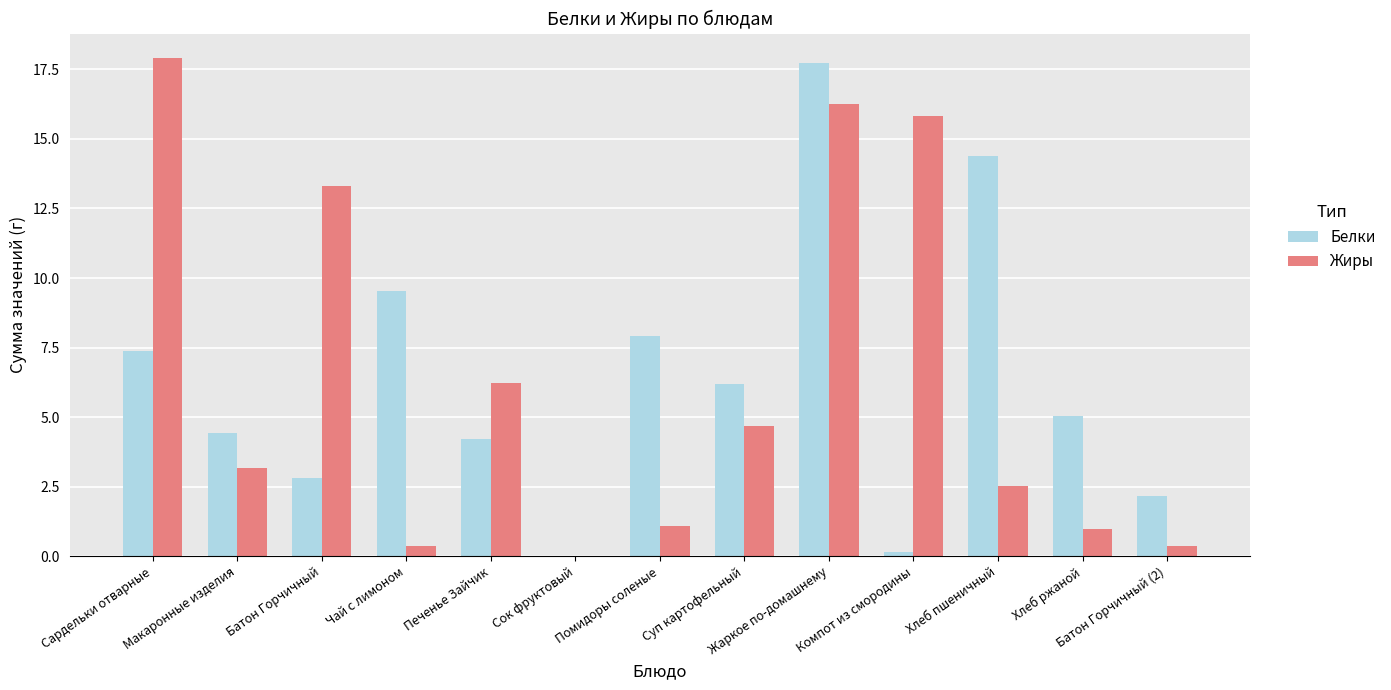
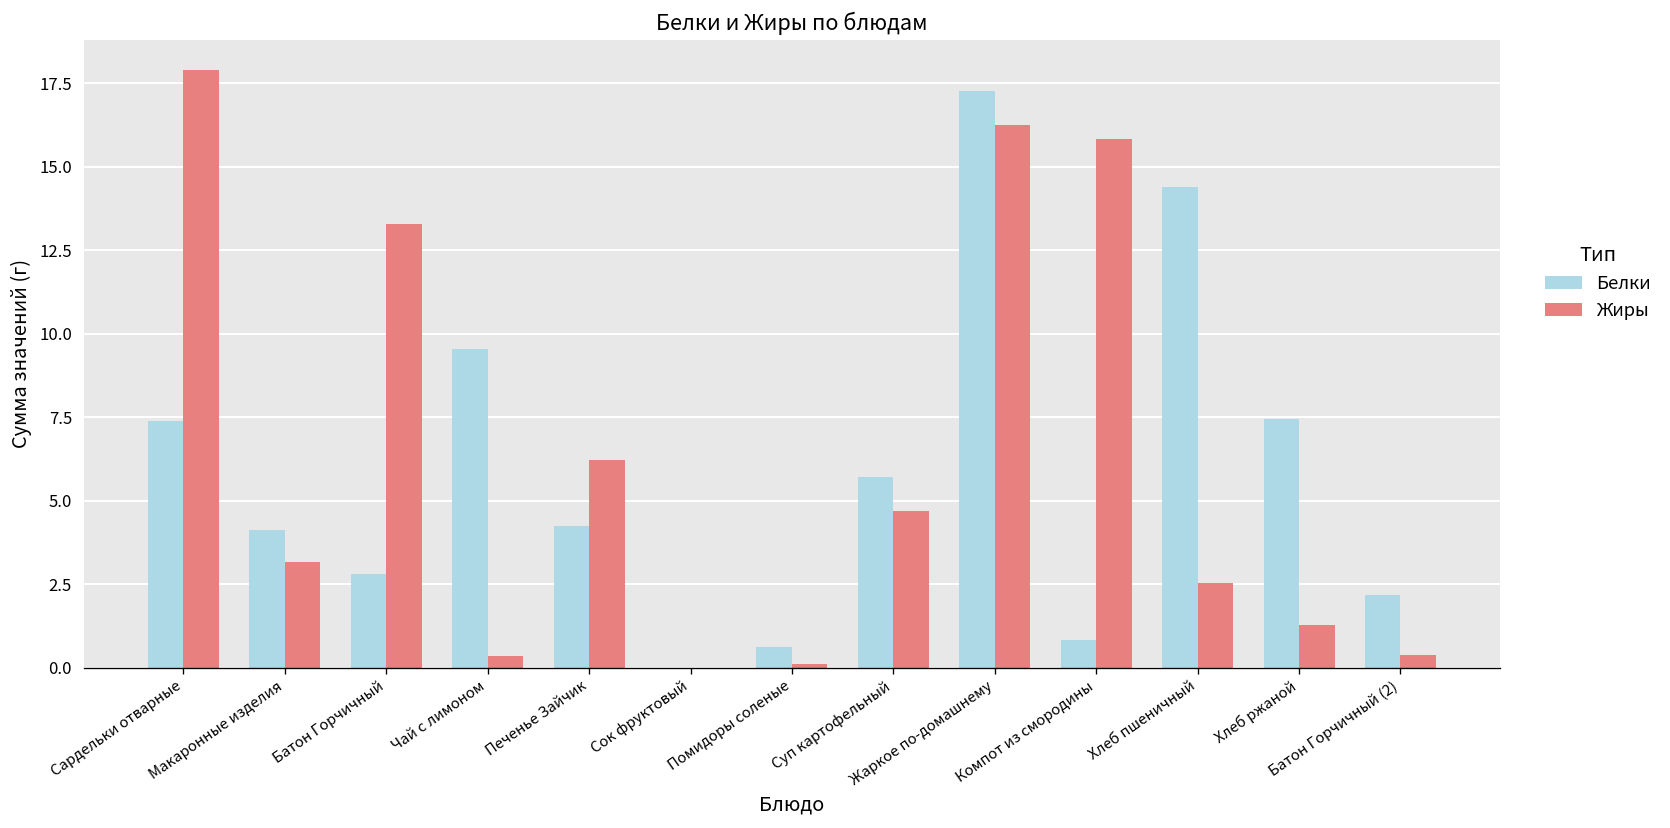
  {
    "Белки": {
      "Сардельки отварные": 7.4,
-     "Макаронные изделия": 4.4,
+     "Макаронные изделия": 4.1,
      "Батон Горчичный": 2.8,
      "Чай с лимоном": 9.5,
      "Печенье Зайчик": 4.2,
      "Сок фруктовый": 0.0,
-     "Помидоры соленые": 7.9,
-     "Суп картофельный": 6.2,
-     "Жаркое по-домашнему": 17.7,
-     "Компот из смородины": 0.1,
+     "Помидоры соленые": 0.6,
+     "Суп картофельный": 5.7,
+     "Жаркое по-домашнему": 17.3,
+     "Компот из смородины": 0.8,
      "Хлеб пшеничный": 14.4,
-     "Хлеб ржаной": 5.0,
+     "Хлеб ржаной": 7.4,
      "Батон Горчичный (2)": 2.2
    },
    "Жиры": {
      "Сардельки отварные": 17.9,
      "Макаронные изделия": 3.2,
      "Батон Горчичный": 13.3,
      "Чай с лимоном": 0.4,
      "Печенье Зайчик": 6.2,
      "Сок фруктовый": 0.0,
-     "Помидоры соленые": 1.1,
+     "Помидоры соленые": 0.1,
      "Суп картофельный": 4.7,
      "Жаркое по-домашнему": 16.3,
      "Компот из смородины": 15.8,
      "Хлеб пшеничный": 2.5,
-     "Хлеб ржаной": 1.0,
+     "Хлеб ржаной": 1.3,
      "Батон Горчичный (2)": 0.4
    }
  }
